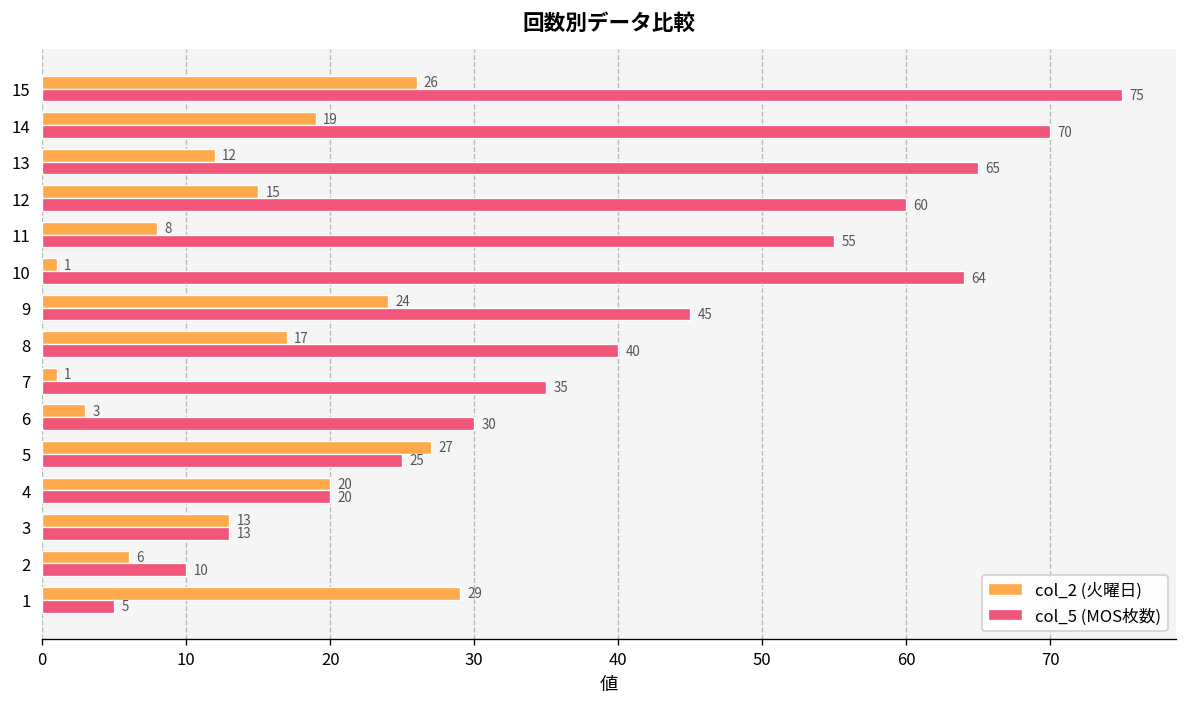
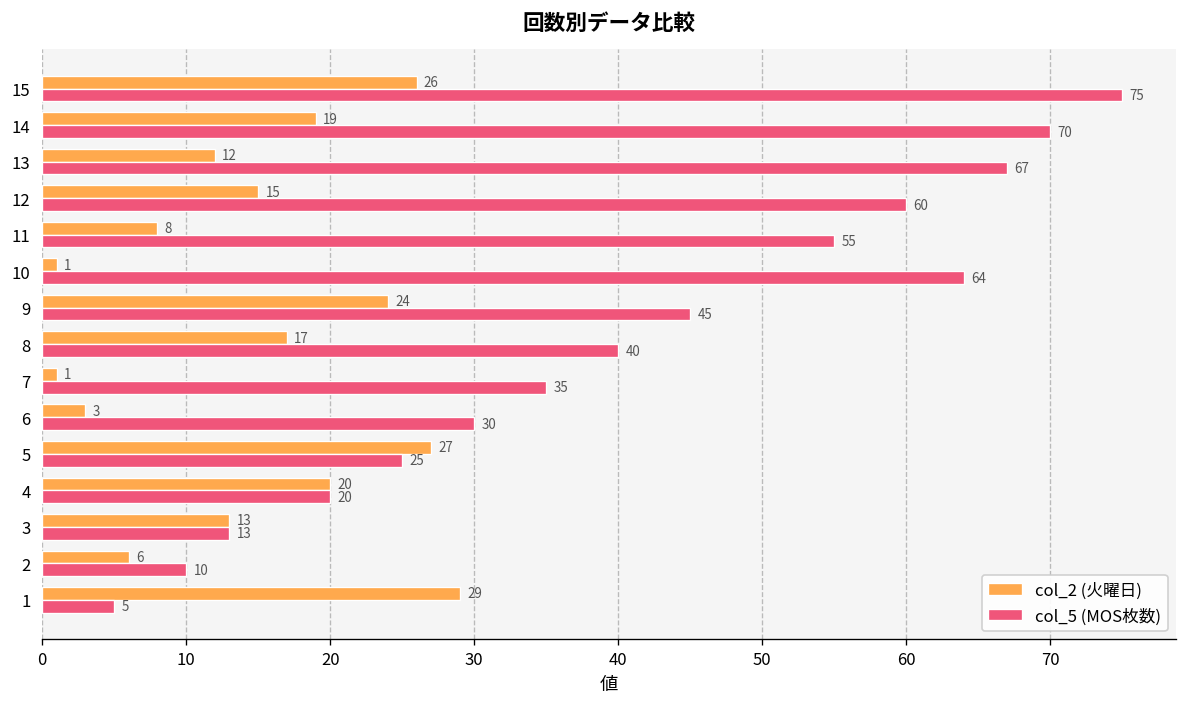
  {
    "col_2 (火曜日)": {
      "15": 26,
      "14": 19,
      "13": 12,
      "12": 15,
      "11": 8,
      "10": 1,
      "9": 24,
      "8": 17,
      "7": 1,
      "6": 3,
      "5": 27,
      "4": 20,
      "3": 13,
      "2": 6,
      "1": 29
    },
    "col_5 (MOS枚数)": {
      "15": 75,
      "14": 70,
-     "13": 65,
+     "13": 67,
      "12": 60,
      "11": 55,
      "10": 64,
      "9": 45,
      "8": 40,
      "7": 35,
      "6": 30,
      "5": 25,
      "4": 20,
      "3": 13,
      "2": 10,
      "1": 5
    }
  }
